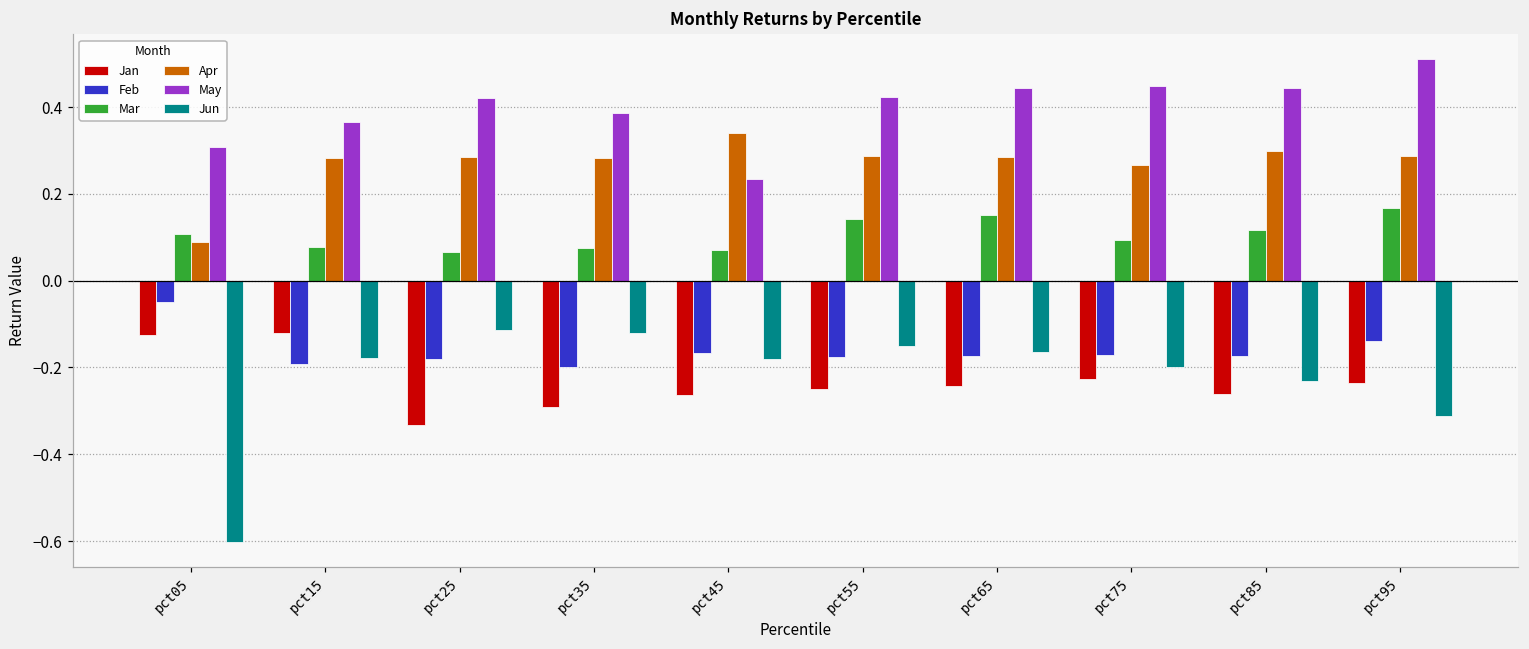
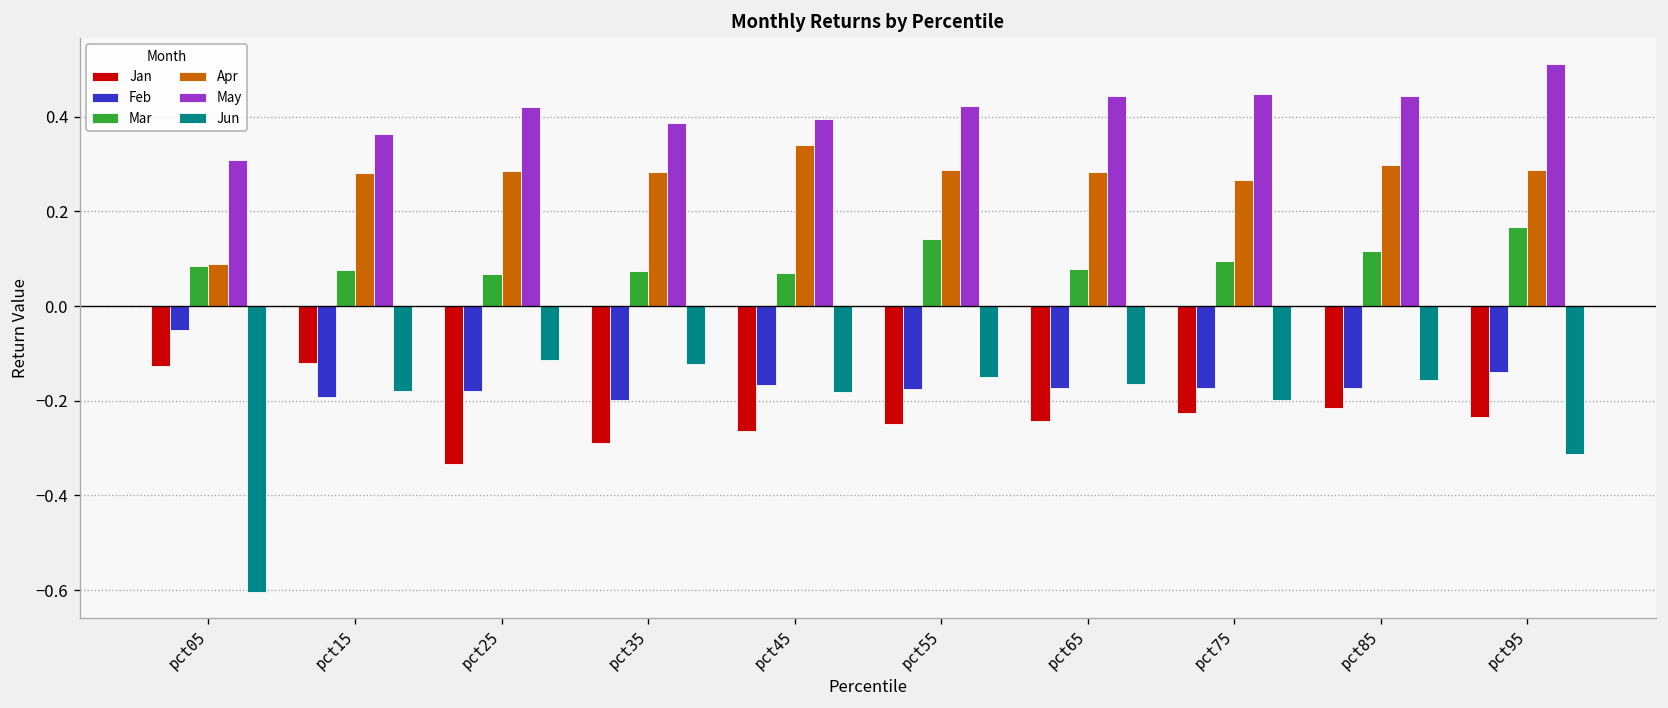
  {
    "Jan": {
      "pct05": -0.13,
      "pct15": -0.12,
      "pct25": -0.33,
      "pct35": -0.29,
      "pct45": -0.26,
      "pct55": -0.25,
      "pct65": -0.24,
      "pct75": -0.23,
-     "pct85": -0.26,
+     "pct85": -0.21,
      "pct95": -0.23
    },
    "Feb": {
      "pct05": -0.05,
      "pct15": -0.19,
      "pct25": -0.18,
      "pct35": -0.20,
      "pct45": -0.17,
      "pct55": -0.18,
      "pct65": -0.17,
      "pct75": -0.17,
      "pct85": -0.17,
      "pct95": -0.14
    },
    "Mar": {
-     "pct05": 0.11,
+     "pct05": 0.08,
      "pct15": 0.08,
      "pct25": 0.07,
      "pct35": 0.08,
      "pct45": 0.07,
      "pct55": 0.14,
-     "pct65": 0.15,
+     "pct65": 0.08,
      "pct75": 0.09,
      "pct85": 0.12,
      "pct95": 0.17
    },
    "Apr": {
      "pct05": 0.09,
      "pct15": 0.28,
      "pct25": 0.28,
      "pct35": 0.28,
      "pct45": 0.34,
      "pct55": 0.29,
      "pct65": 0.28,
      "pct75": 0.27,
      "pct85": 0.30,
      "pct95": 0.29
    },
    "May": {
      "pct05": 0.31,
      "pct15": 0.36,
      "pct25": 0.42,
      "pct35": 0.39,
-     "pct45": 0.23,
+     "pct45": 0.40,
      "pct55": 0.42,
      "pct65": 0.44,
      "pct75": 0.45,
      "pct85": 0.44,
      "pct95": 0.51
    },
    "Jun": {
      "pct05": -0.60,
      "pct15": -0.18,
      "pct25": -0.11,
      "pct35": -0.12,
      "pct45": -0.18,
      "pct55": -0.15,
      "pct65": -0.16,
      "pct75": -0.20,
-     "pct85": -0.23,
+     "pct85": -0.16,
      "pct95": -0.31
    }
  }
